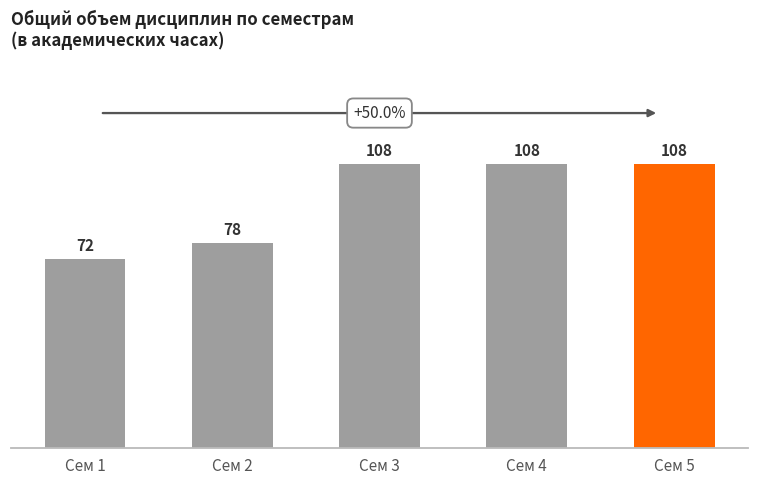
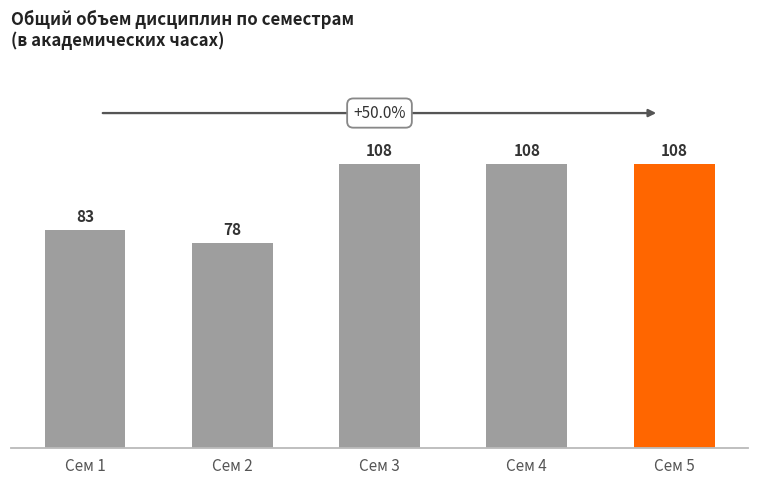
  {
-   "Сем 1": 72,
+   "Сем 1": 83,
    "Сем 2": 78,
    "Сем 3": 108,
    "Сем 4": 108,
    "Сем 5": 108
  }
